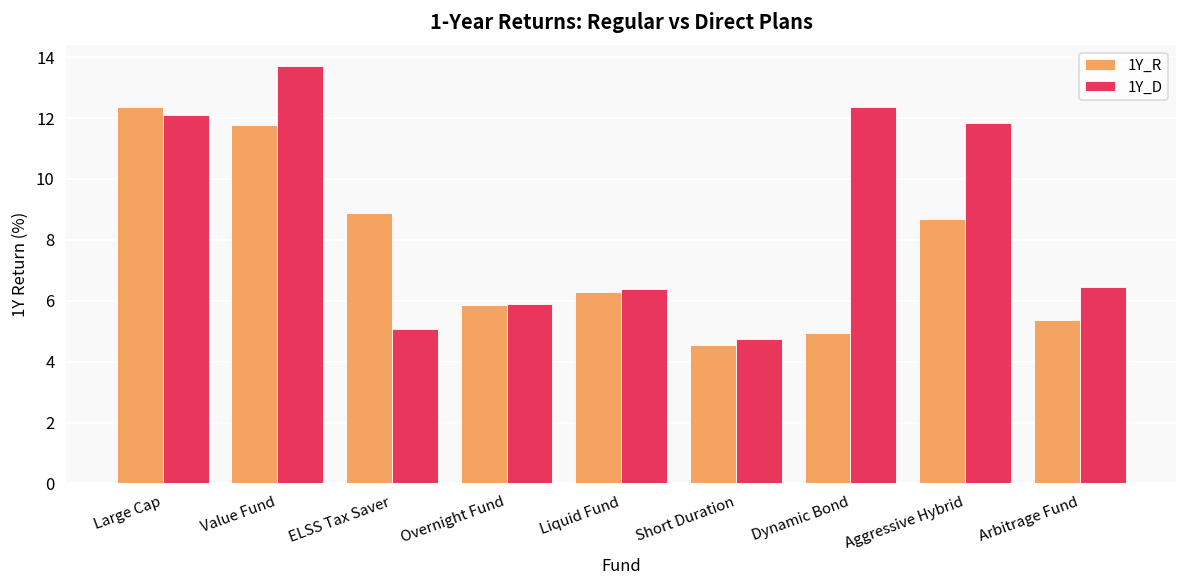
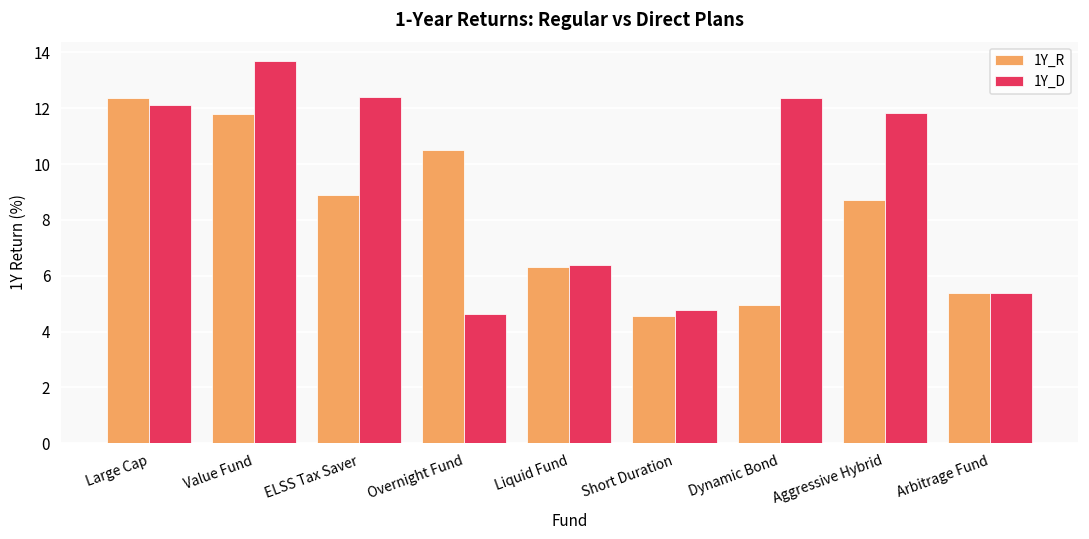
  {
    "1Y_R": {
      "Large Cap": 12.4,
      "Value Fund": 11.8,
      "ELSS Tax Saver": 8.9,
-     "Overnight Fund": 5.9,
+     "Overnight Fund": 10.5,
      "Liquid Fund": 6.3,
      "Short Duration": 4.5,
      "Dynamic Bond": 4.9,
      "Aggressive Hybrid": 8.7,
      "Arbitrage Fund": 5.4
    },
    "1Y_D": {
      "Large Cap": 12.1,
      "Value Fund": 13.7,
-     "ELSS Tax Saver": 5.1,
-     "Overnight Fund": 5.9,
+     "ELSS Tax Saver": 12.4,
+     "Overnight Fund": 4.6,
      "Liquid Fund": 6.4,
      "Short Duration": 4.8,
      "Dynamic Bond": 12.4,
      "Aggressive Hybrid": 11.8,
-     "Arbitrage Fund": 6.4
+     "Arbitrage Fund": 5.4
    }
  }
